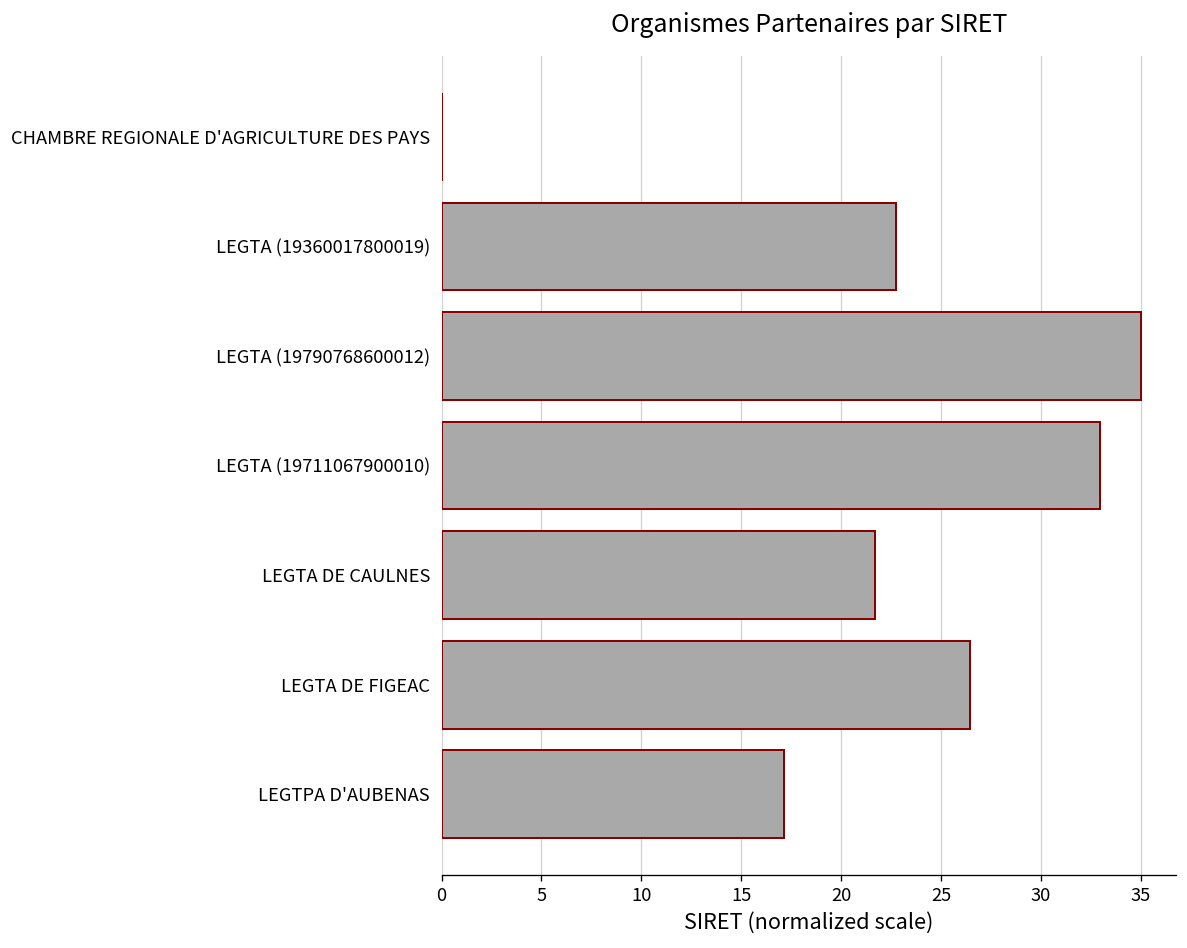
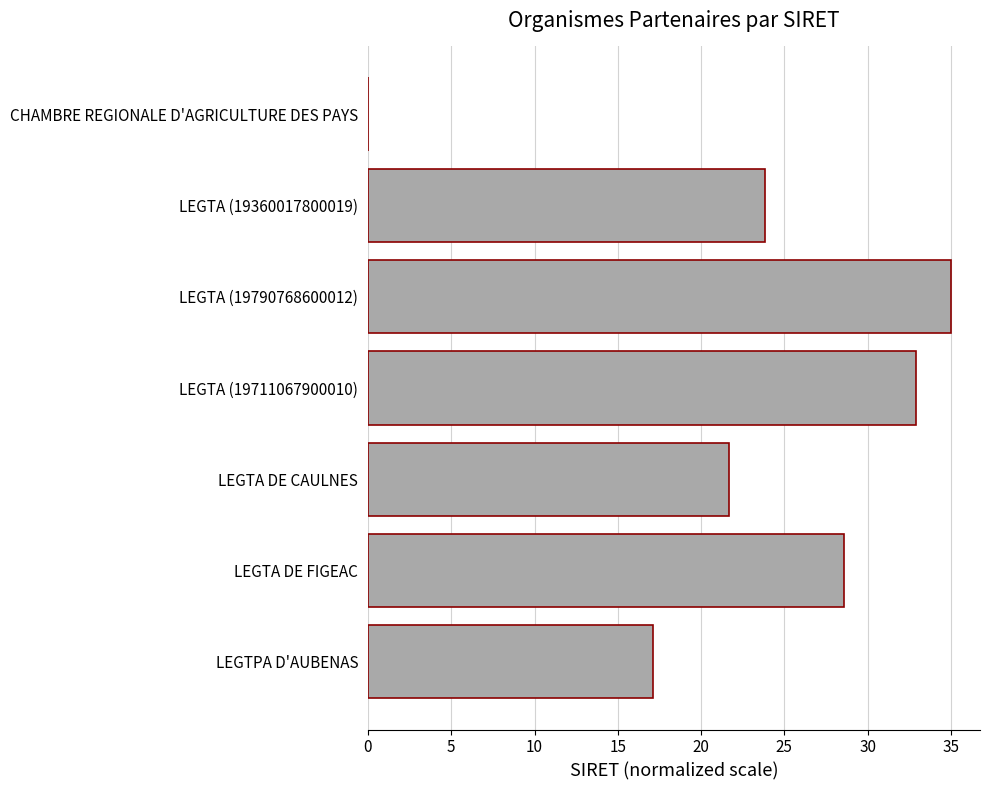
  {
    "CHAMBRE REGIONALE D'AGRICULTURE DES PAYS": 0.0,
-   "LEGTA (19360017800019)": 22.7,
+   "LEGTA (19360017800019)": 23.8,
    "LEGTA (19790768600012)": 35.0,
    "LEGTA (19711067900010)": 32.9,
    "LEGTA DE CAULNES": 21.7,
-   "LEGTA DE FIGEAC": 26.4,
+   "LEGTA DE FIGEAC": 28.6,
    "LEGTPA D'AUBENAS": 17.1
  }
